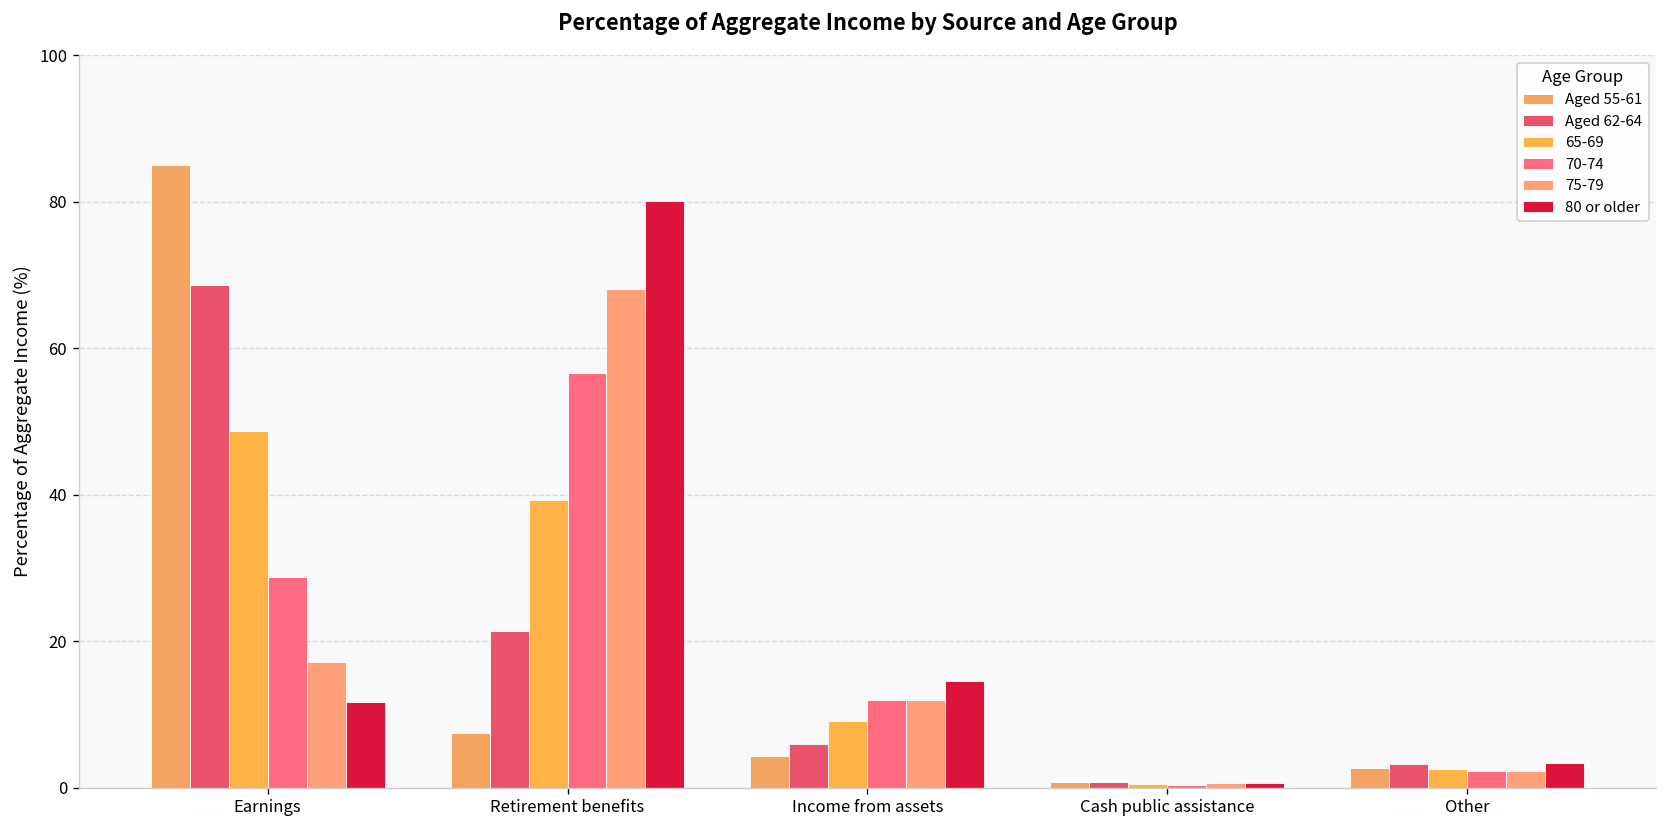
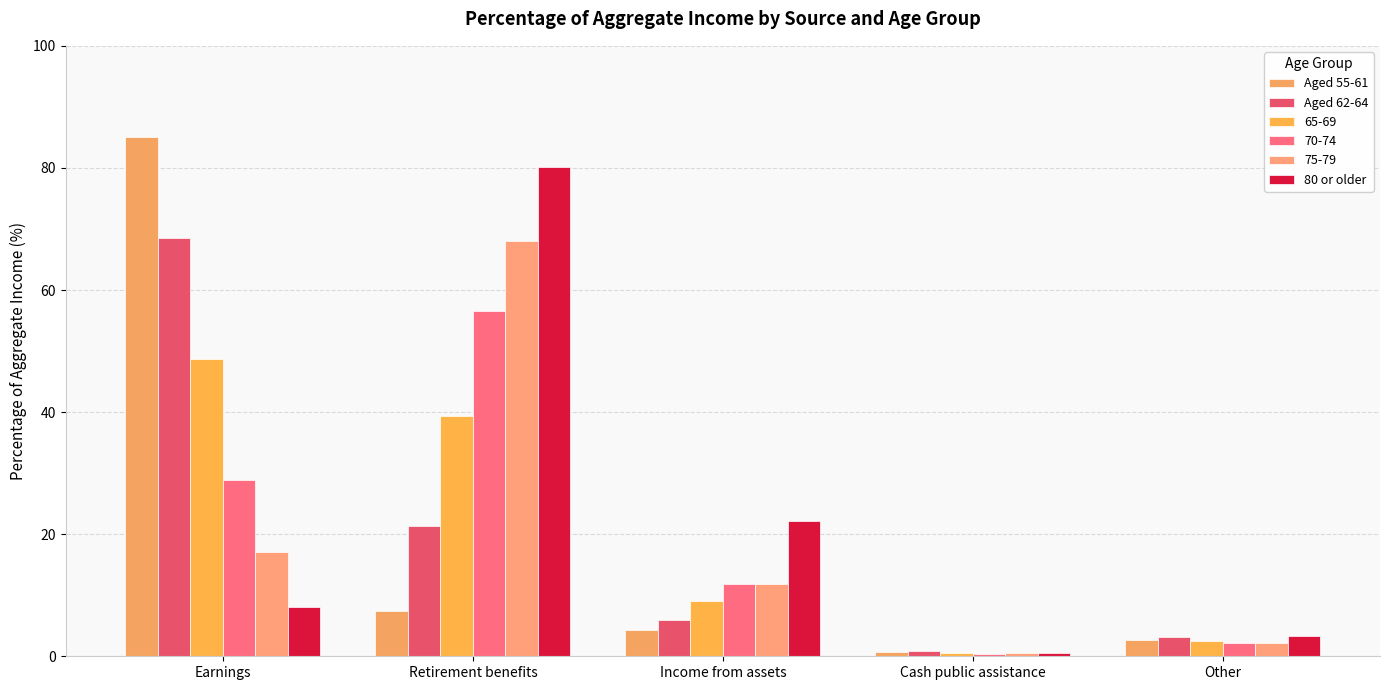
  {
    "80 or older": {
-     "Earnings": 12,
+     "Earnings": 8,
      "Retirement benefits": 80,
-     "Income from assets": 15,
+     "Income from assets": 22,
      "Cash public assistance": 1,
      "Other": 3
    }
  }
